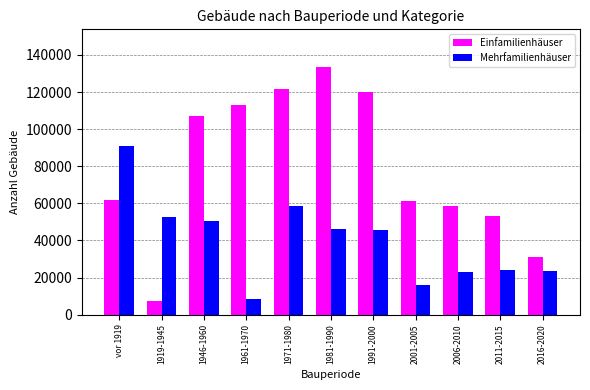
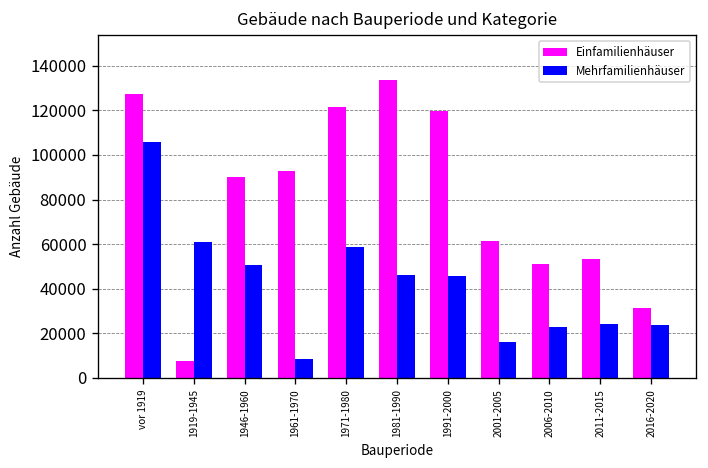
  {
    "Einfamilienhäuser": {
-     "vor 1919": 62000,
+     "vor 1919": 127000,
      "1919-1945": 7000,
-     "1946-1960": 107000,
-     "1961-1970": 113000,
+     "1946-1960": 90000,
+     "1961-1970": 93000,
      "1971-1980": 122000,
      "1981-1990": 134000,
      "1991-2000": 120000,
      "2001-2005": 61000,
-     "2006-2010": 58000,
+     "2006-2010": 51000,
      "2011-2015": 53000,
      "2016-2020": 31000
    },
    "Mehrfamilienhäuser": {
-     "vor 1919": 91000,
-     "1919-1945": 53000,
+     "vor 1919": 106000,
+     "1919-1945": 61000,
      "1946-1960": 51000,
      "1961-1970": 8000,
      "1971-1980": 59000,
      "1981-1990": 46000,
      "1991-2000": 46000,
      "2001-2005": 16000,
      "2006-2010": 23000,
      "2011-2015": 24000,
      "2016-2020": 24000
    }
  }
